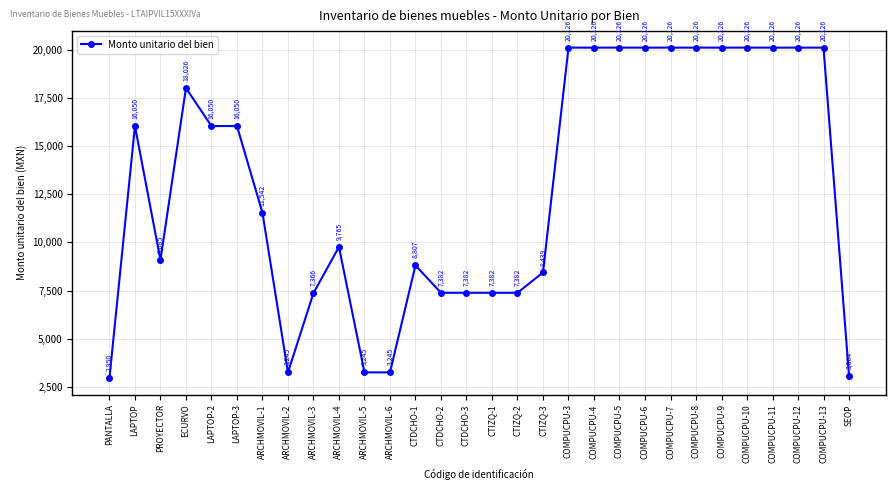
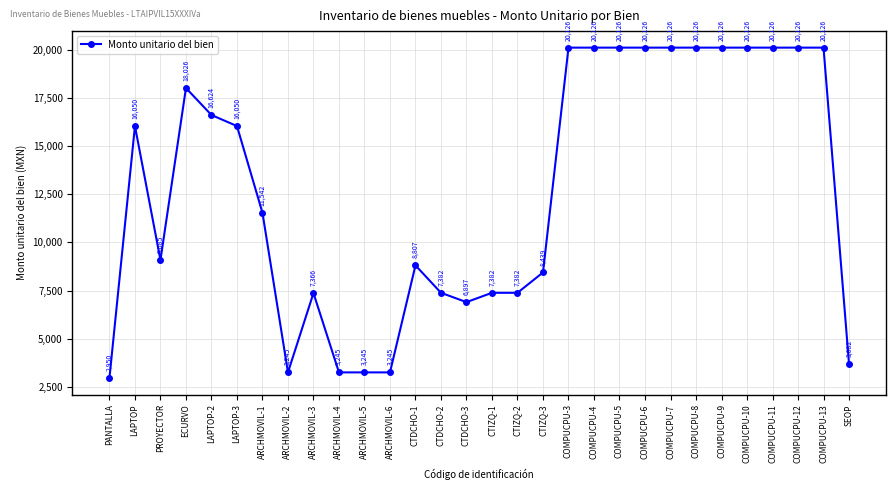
  {
    "PANTALLA": "2,950",
    "LAPTOP": "16,050",
    "PROYECTOR": "9,085",
    "ECURVO": "18,026",
-   "LAPTOP-2": "16,050",
+   "LAPTOP-2": "16,624",
    "LAPTOP-3": "16,050",
    "ARCHMOVIL-1": "11,542",
    "ARCHMOVIL-2": "3,245",
    "ARCHMOVIL-3": "7,366",
-   "ARCHMOVIL-4": "9,765",
+   "ARCHMOVIL-4": "3,245",
    "ARCHMOVIL-5": "3,245",
    "ARCHMOVIL-6": "3,245",
    "CTDCHO-1": "8,807",
    "CTDCHO-2": "7,382",
-   "CTDCHO-3": "7,382",
+   "CTDCHO-3": "6,897",
    "CTIZQ-1": "7,382",
    "CTIZQ-2": "7,382",
    "CTIZQ-3": "8,439",
    "COMPUCPU-3": "20,126",
    "COMPUCPU-4": "20,126",
    "COMPUCPU-5": "20,126",
    "COMPUCPU-6": "20,126",
    "COMPUCPU-7": "20,126",
    "COMPUCPU-8": "20,126",
    "COMPUCPU-9": "20,126",
    "COMPUCPU-10": "20,126",
    "COMPUCPU-11": "20,126",
    "COMPUCPU-12": "20,126",
    "COMPUCPU-13": "20,126",
-   "SEOP": "3,064"
+   "SEOP": "3,682"
  }
